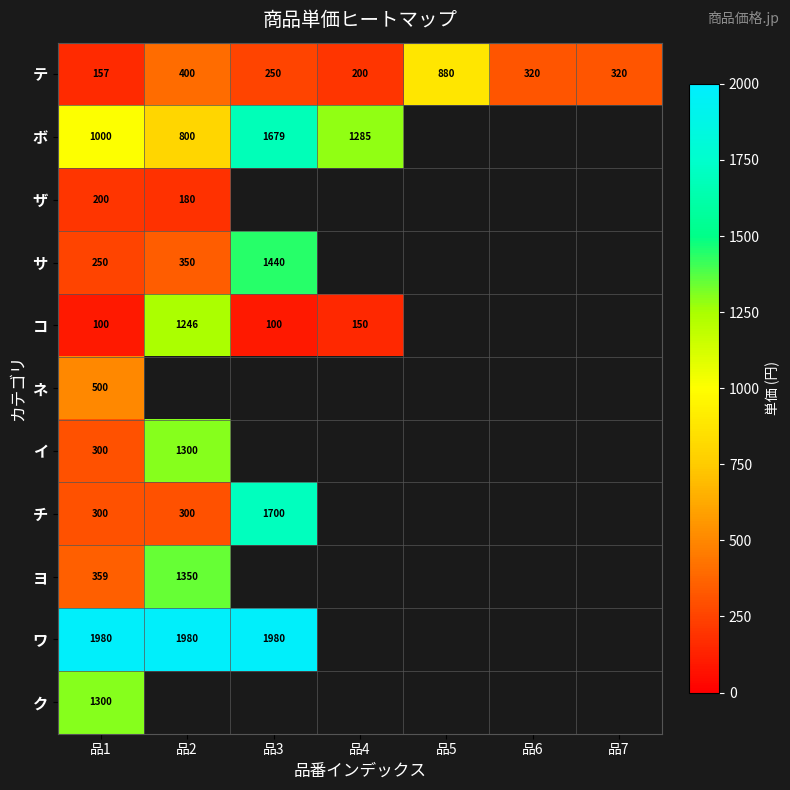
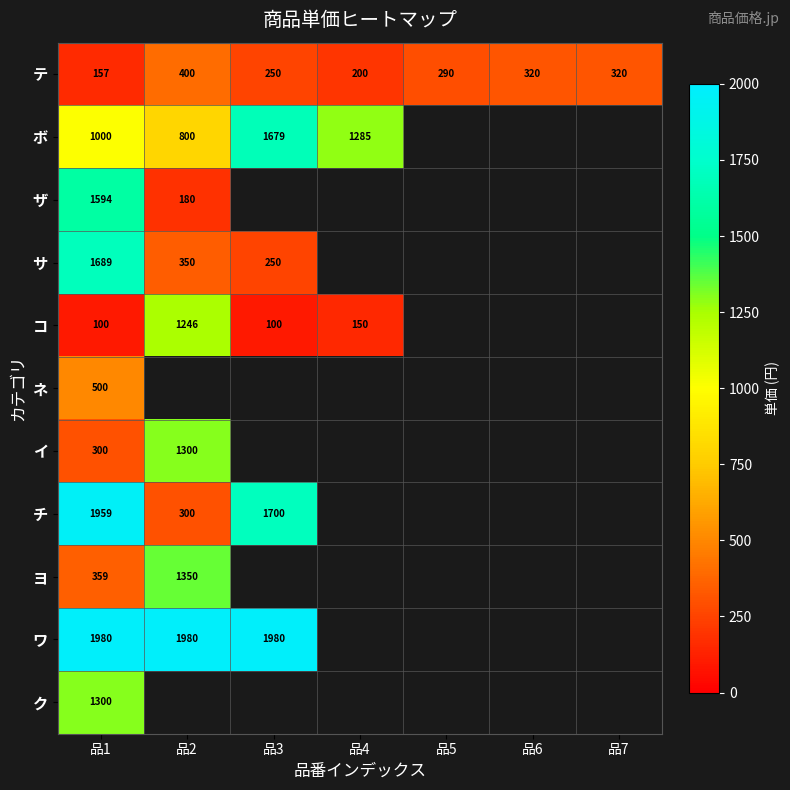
  {
    "テ": {
      "品1": 157,
      "品2": 400,
      "品3": 250,
      "品4": 200,
-     "品5": 880,
+     "品5": 290,
      "品6": 320,
      "品7": 320
    },
    "ボ": {
      "品1": 1000,
      "品2": 800,
      "品3": 1679,
      "品4": 1285
    },
    "ザ": {
-     "品1": 200,
+     "品1": 1594,
      "品2": 180
    },
    "サ": {
-     "品1": 250,
+     "品1": 1689,
      "品2": 350,
-     "品3": 1440
+     "品3": 250
    },
    "コ": {
      "品1": 100,
      "品2": 1246,
      "品3": 100,
      "品4": 150
    },
    "ネ": {
      "品1": 500
    },
    "イ": {
      "品1": 300,
      "品2": 1300
    },
    "チ": {
-     "品1": 300,
+     "品1": 1959,
      "品2": 300,
      "品3": 1700
    },
    "ヨ": {
      "品1": 359,
      "品2": 1350
    },
    "ワ": {
      "品1": 1980,
      "品2": 1980,
      "品3": 1980
    },
    "ク": {
      "品1": 1300
    }
  }
